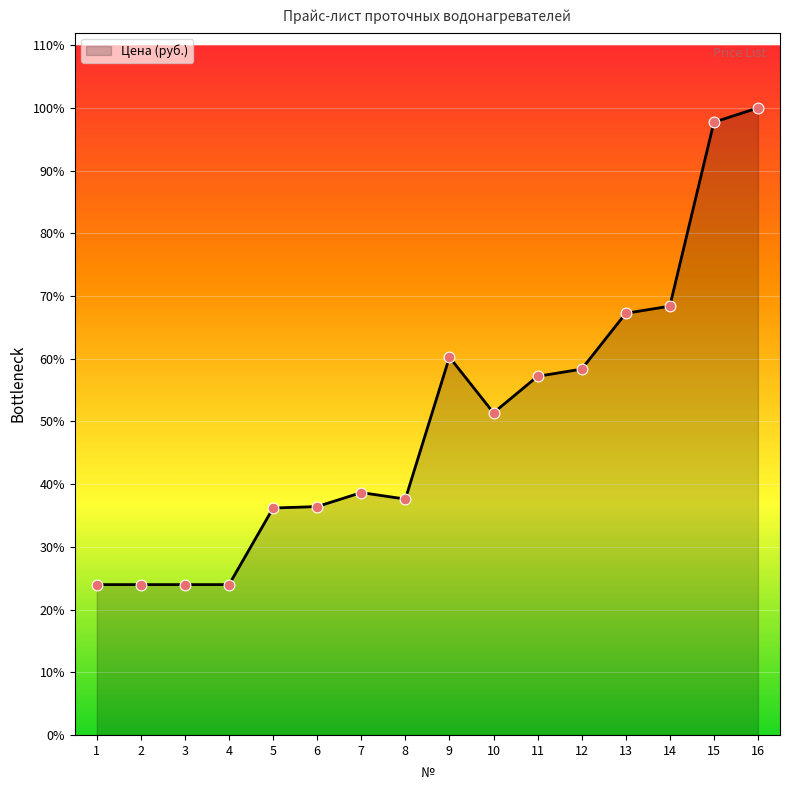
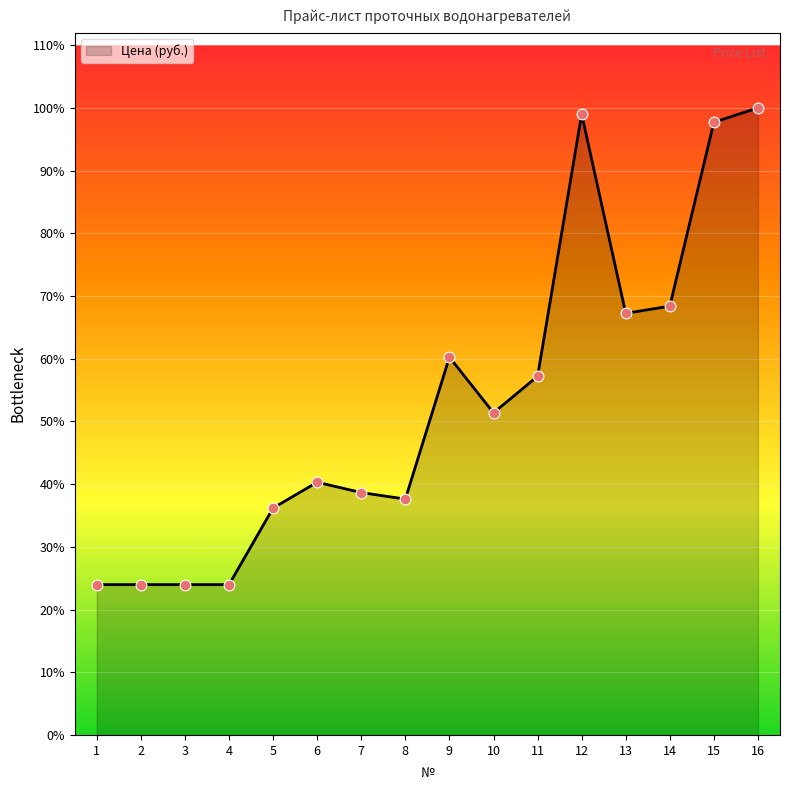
  {
    "1": "24%",
    "2": "24%",
    "3": "24%",
    "4": "24%",
    "5": "36%",
-   "6": "36%",
+   "6": "40%",
    "7": "39%",
    "8": "38%",
    "9": "60%",
    "10": "51%",
    "11": "57%",
-   "12": "58%",
+   "12": "99%",
    "13": "67%",
    "14": "68%",
    "15": "98%",
    "16": "100%"
  }
